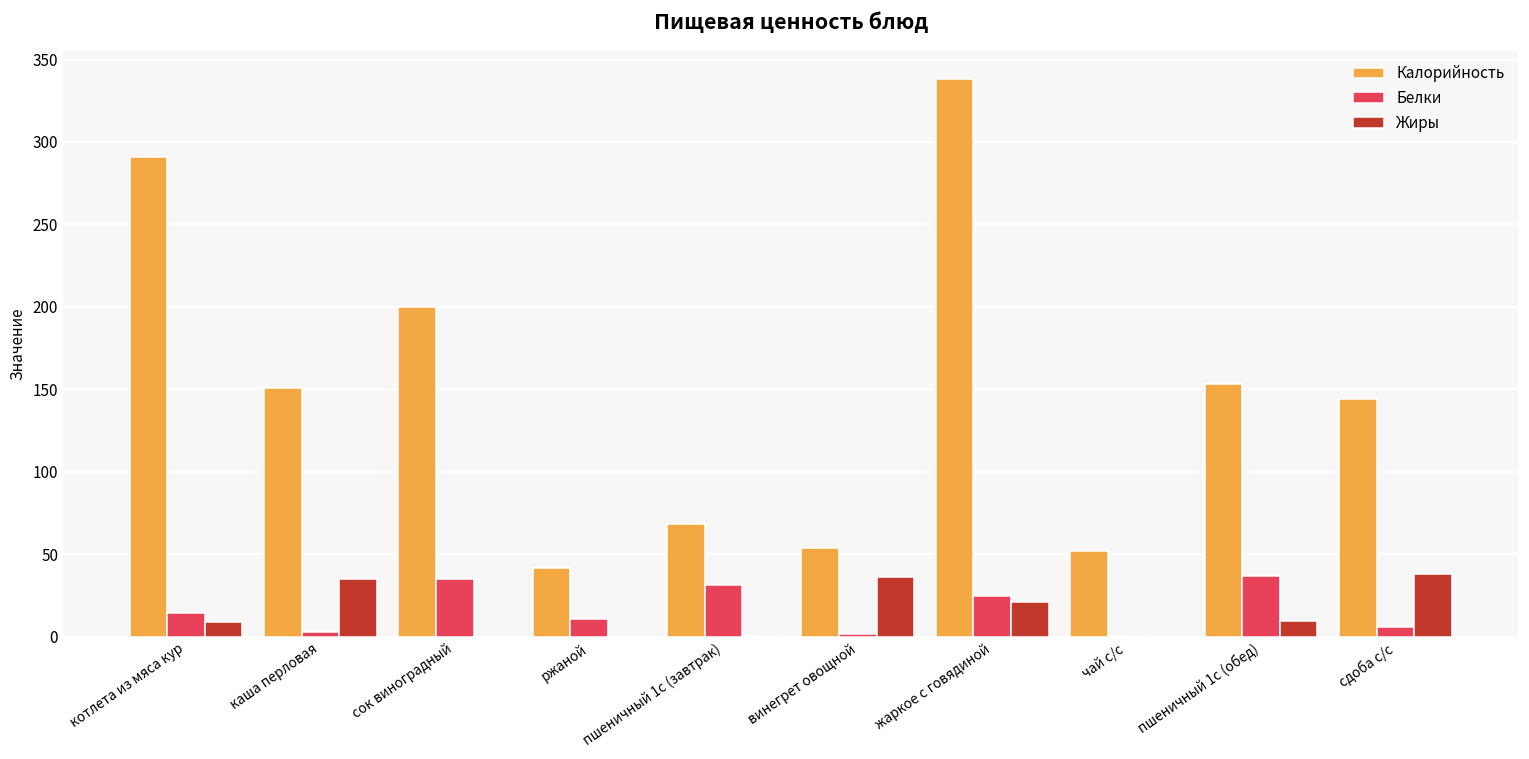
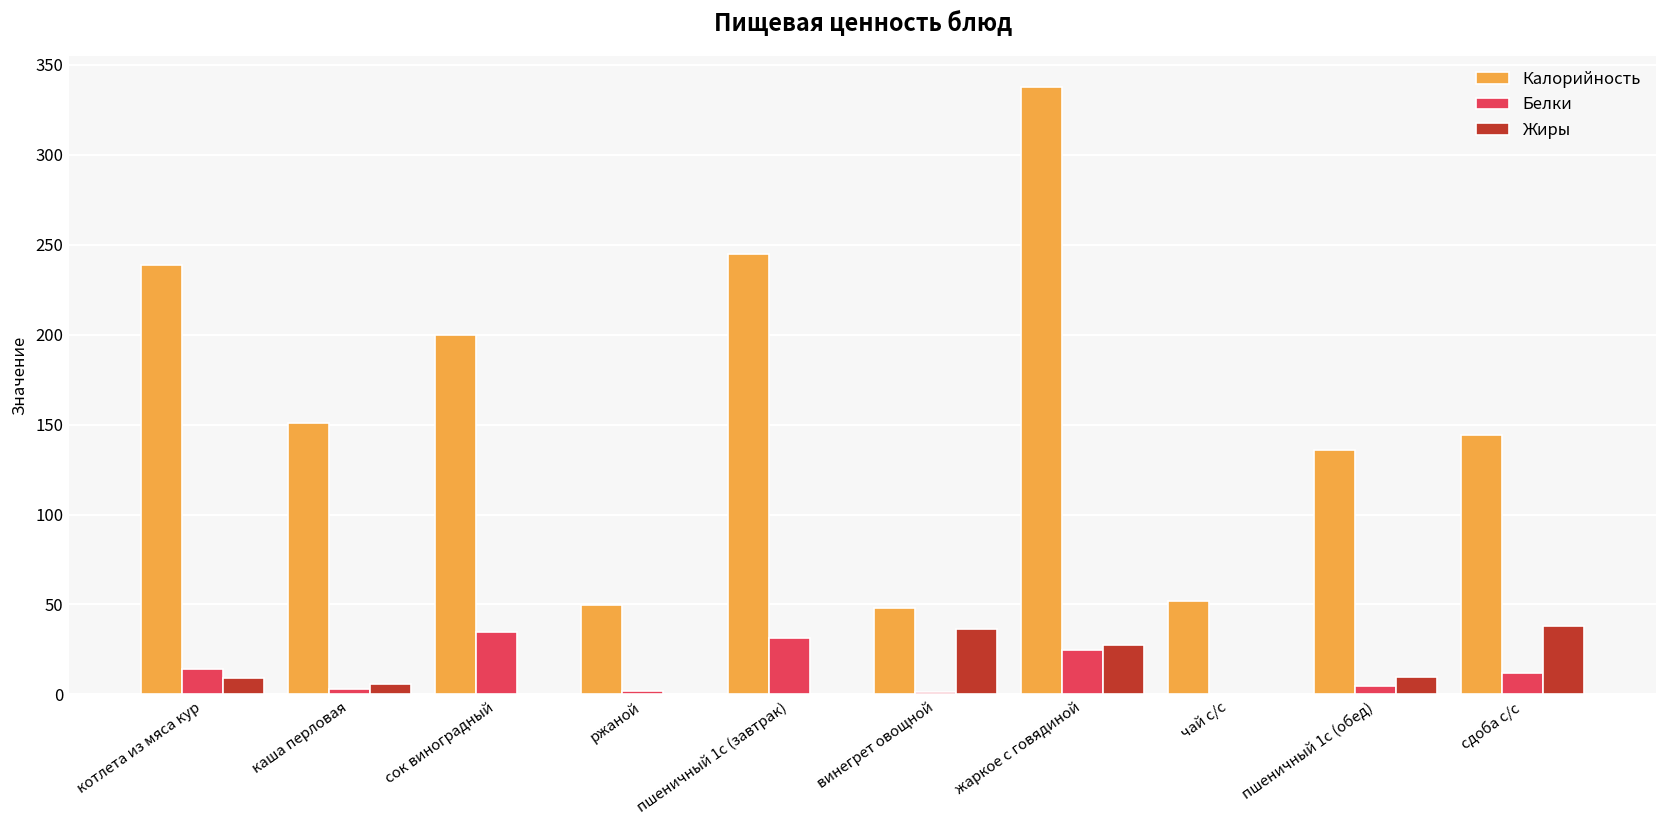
  {
    "Калорийность": {
-     "котлета из мяса кур": 291,
+     "котлета из мяса кур": 239,
      "каша перловая": 151,
      "сок виноградный": 200,
-     "ржаной": 42,
-     "пшеничный 1с (завтрак)": 68,
-     "винегрет овощной": 54,
+     "ржаной": 50,
+     "пшеничный 1с (завтрак)": 245,
+     "винегрет овощной": 48,
      "жаркое с говядиной": 338,
      "чай с/с": 52,
-     "пшеничный 1с (обед)": 153,
+     "пшеничный 1с (обед)": 136,
      "сдоба с/с": 144
    },
    "Белки": {
      "котлета из мяса кур": 14,
      "каша перловая": 3,
      "сок виноградный": 35,
-     "ржаной": 10,
+     "ржаной": 2,
      "пшеничный 1с (завтрак)": 32,
      "жаркое с говядиной": 25,
-     "пшеничный 1с (обед)": 37,
-     "сдоба с/с": 6
+     "пшеничный 1с (обед)": 5,
+     "сдоба с/с": 12
    },
    "Жиры": {
      "котлета из мяса кур": 9,
-     "каша перловая": 35,
+     "каша перловая": 6,
      "сок виноградный": 0,
      "винегрет овощной": 36,
-     "жаркое с говядиной": 21,
+     "жаркое с говядиной": 27,
      "чай с/с": 0,
      "пшеничный 1с (обед)": 9,
      "сдоба с/с": 38
    }
  }
